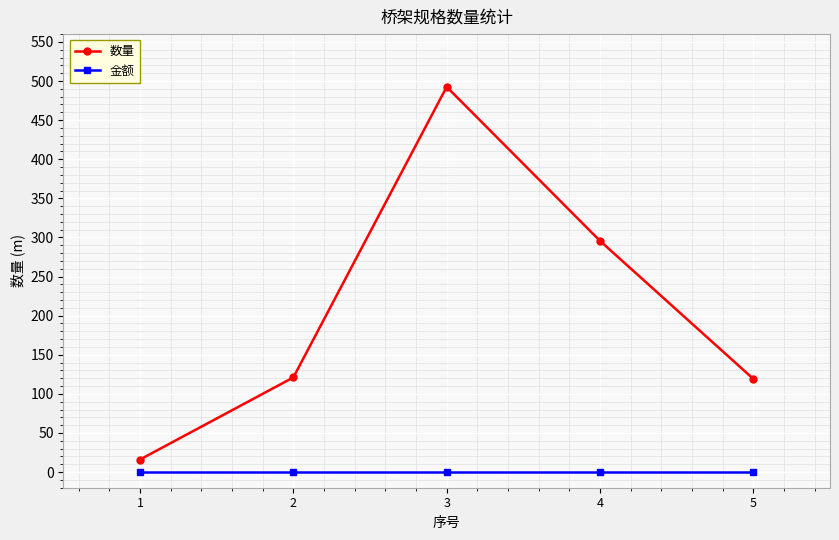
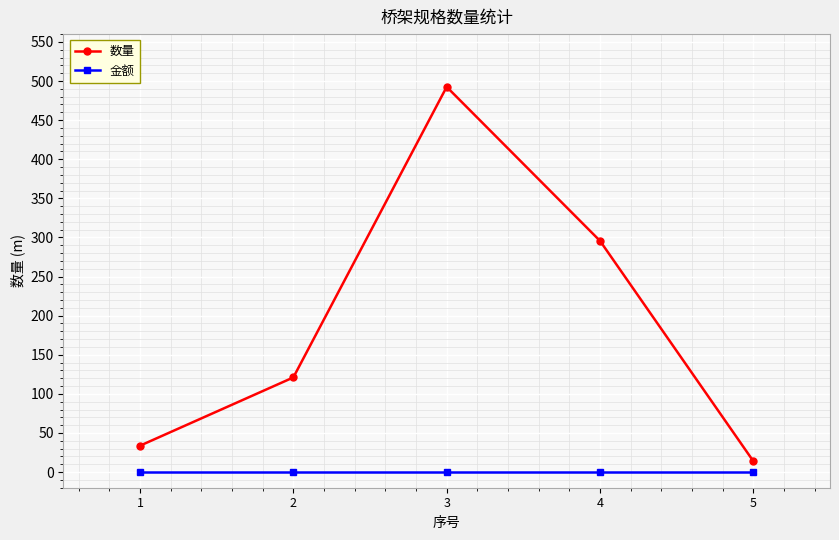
  {
    "数量": {
-     "1": 20,
+     "1": 30,
      "2": 120,
      "3": 490,
      "4": 300,
-     "5": 120
+     "5": 10
    },
    "金额": {
      "1": 0,
      "2": 0,
      "3": 0,
      "4": 0,
      "5": 0
    }
  }
